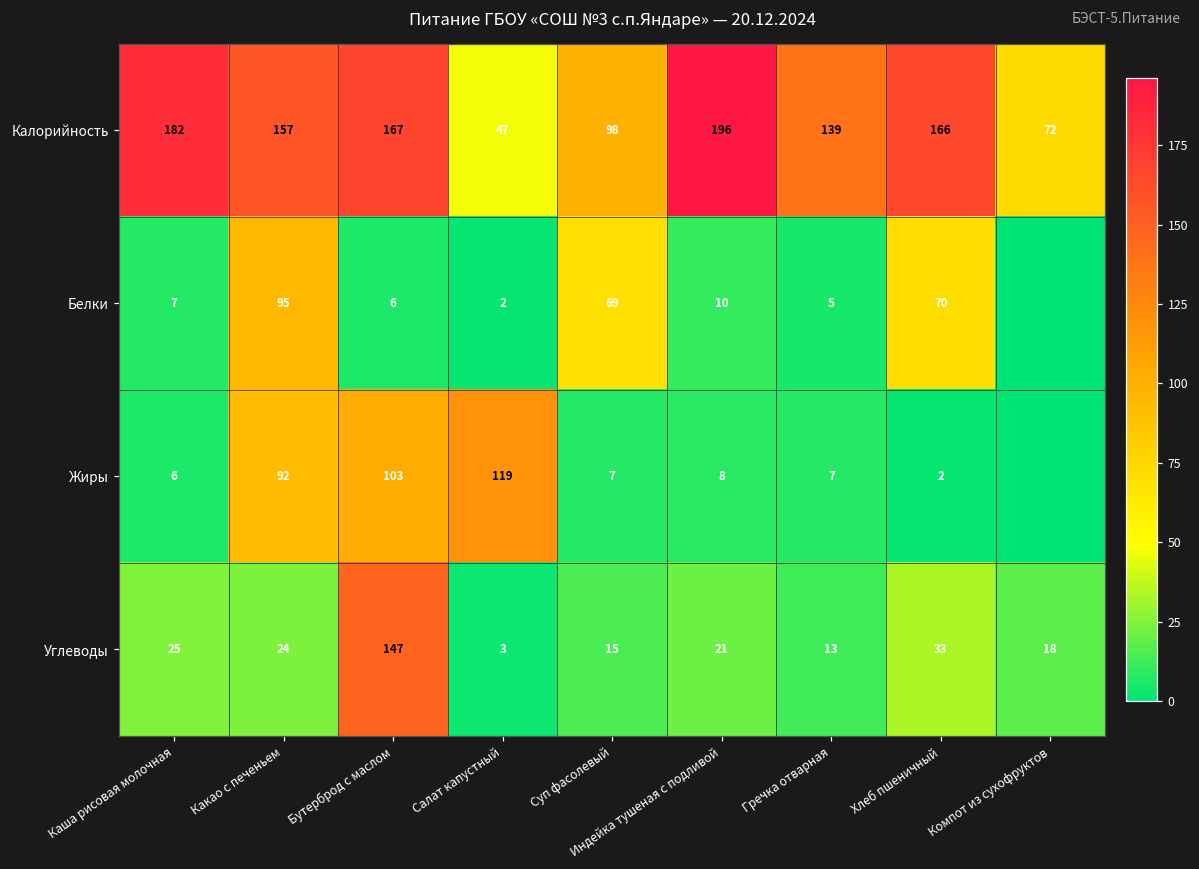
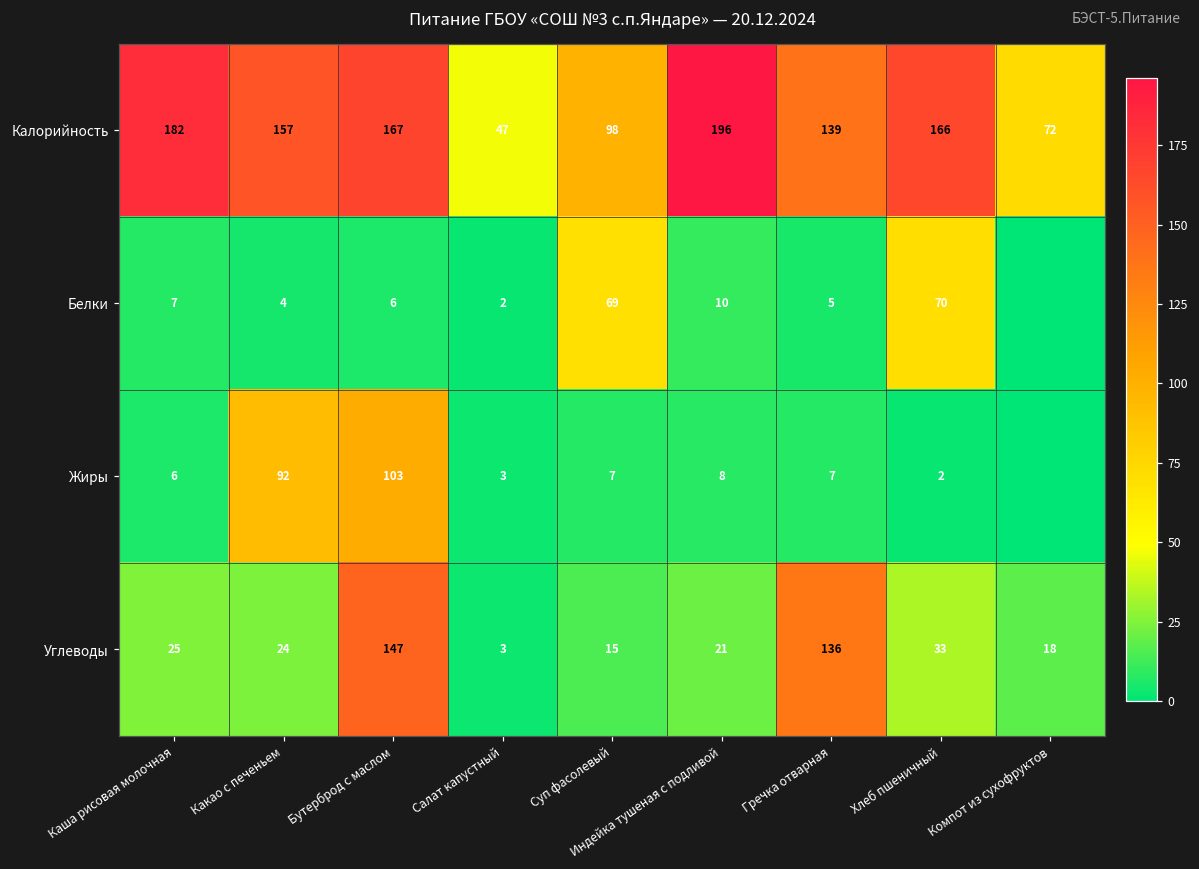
  {
    "Калорийность": {
      "Каша рисовая молочная": 182,
      "Какао с печеньем": 157,
      "Бутерброд с маслом": 167,
      "Салат капустный": 47,
      "Суп фасолевый": 98,
      "Индейка тушеная с подливой": 196,
      "Гречка отварная": 139,
      "Хлеб пшеничный": 166,
      "Компот из сухофруктов": 72
    },
    "Белки": {
      "Каша рисовая молочная": 7,
-     "Какао с печеньем": 95,
+     "Какао с печеньем": 4,
      "Бутерброд с маслом": 6,
      "Салат капустный": 2,
      "Суп фасолевый": 69,
      "Индейка тушеная с подливой": 10,
      "Гречка отварная": 5,
      "Хлеб пшеничный": 70
    },
    "Жиры": {
      "Каша рисовая молочная": 6,
      "Какао с печеньем": 92,
      "Бутерброд с маслом": 103,
-     "Салат капустный": 119,
+     "Салат капустный": 3,
      "Суп фасолевый": 7,
      "Индейка тушеная с подливой": 8,
      "Гречка отварная": 7,
      "Хлеб пшеничный": 2
    },
    "Углеводы": {
      "Каша рисовая молочная": 25,
      "Какао с печеньем": 24,
      "Бутерброд с маслом": 147,
      "Салат капустный": 3,
      "Суп фасолевый": 15,
      "Индейка тушеная с подливой": 21,
-     "Гречка отварная": 13,
+     "Гречка отварная": 136,
      "Хлеб пшеничный": 33,
      "Компот из сухофруктов": 18
    }
  }
